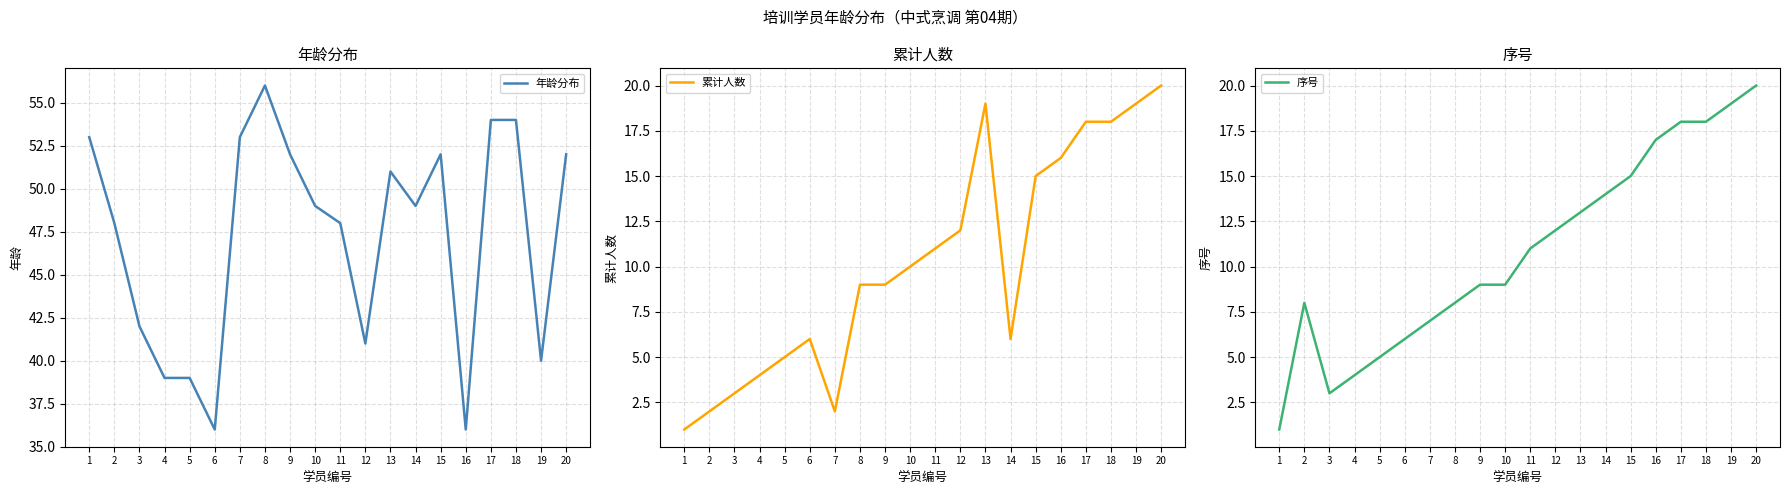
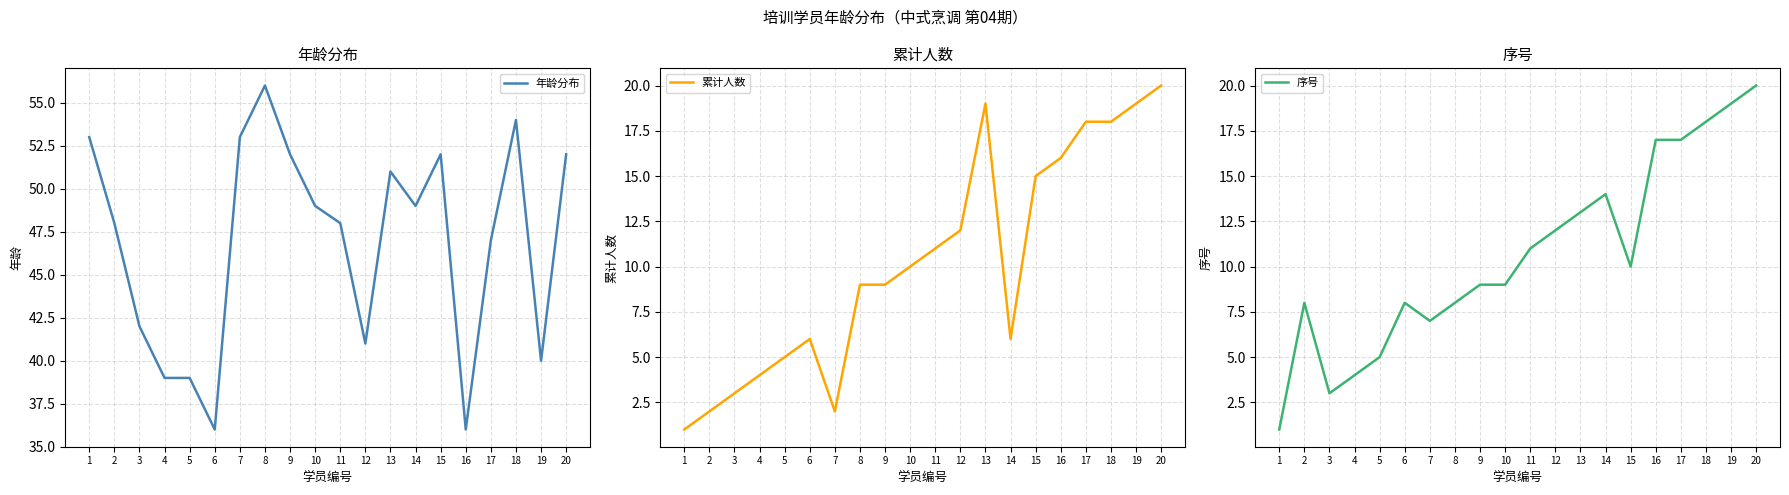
  {
    "年龄分布": {
      "1": 53,
      "2": 48,
      "3": 42,
      "4": 39,
      "5": 39,
      "6": 36,
      "7": 53,
      "8": 56,
      "9": 52,
      "10": 49,
      "11": 48,
      "12": 41,
      "13": 51,
      "14": 49,
      "15": 52,
      "16": 36,
-     "17": 54,
+     "17": 47,
      "18": 54,
      "19": 40,
      "20": 52
    },
    "累计人数": {
      "1": 1.0,
      "2": 2.0,
      "3": 3.0,
      "4": 4.0,
      "5": 5.0,
      "6": 6.0,
      "7": 2.0,
      "8": 9.0,
      "9": 9.0,
      "10": 10.0,
      "11": 11.0,
      "12": 12.0,
      "13": 19.0,
      "14": 6.0,
      "15": 15.0,
      "16": 16.0,
      "17": 18.0,
      "18": 18.0,
      "19": 19.0,
      "20": 20.0
    },
    "序号": {
      "1": 1,
      "2": 8,
      "3": 3,
      "4": 4,
      "5": 5,
-     "6": 6,
+     "6": 8,
      "7": 7,
      "8": 8,
      "9": 9,
      "10": 9,
      "11": 11,
      "12": 12,
      "13": 13,
      "14": 14,
-     "15": 15,
+     "15": 10,
      "16": 17,
-     "17": 18,
+     "17": 17,
      "18": 18,
      "19": 19,
      "20": 20
    }
  }
